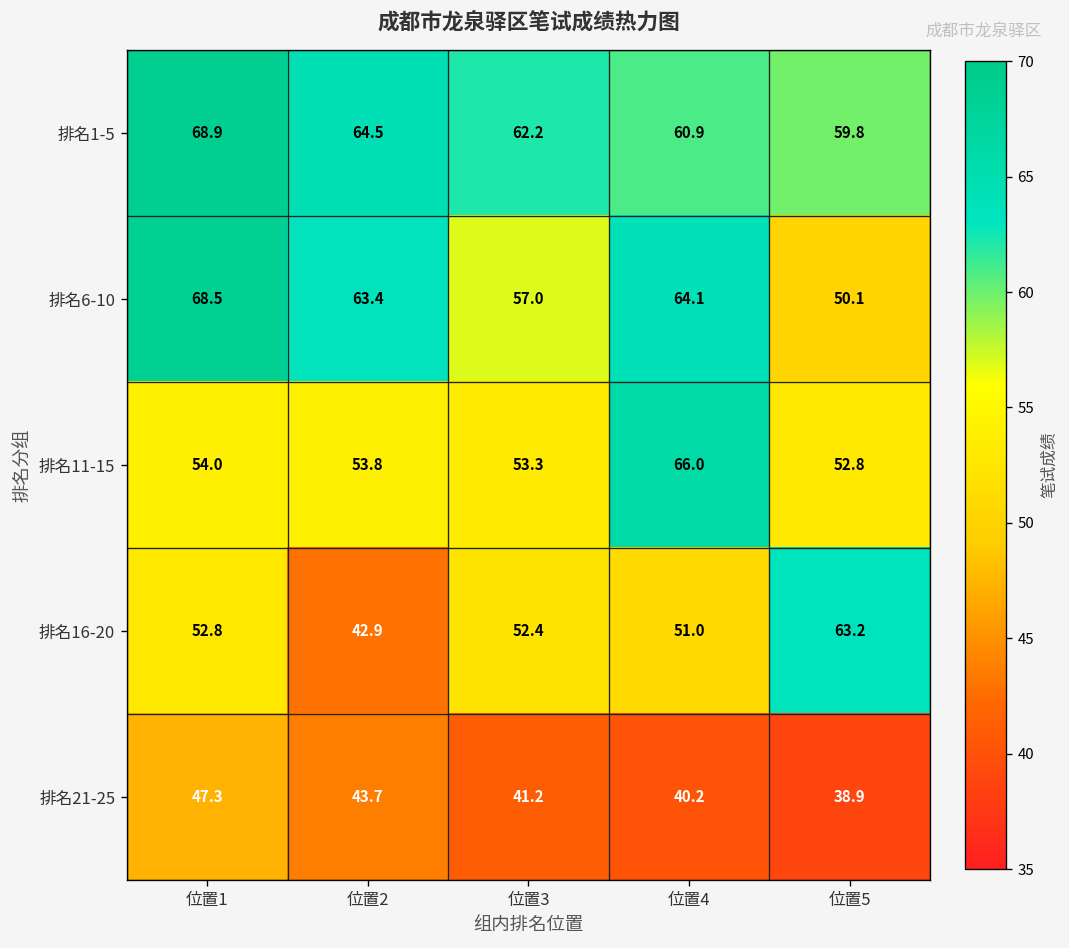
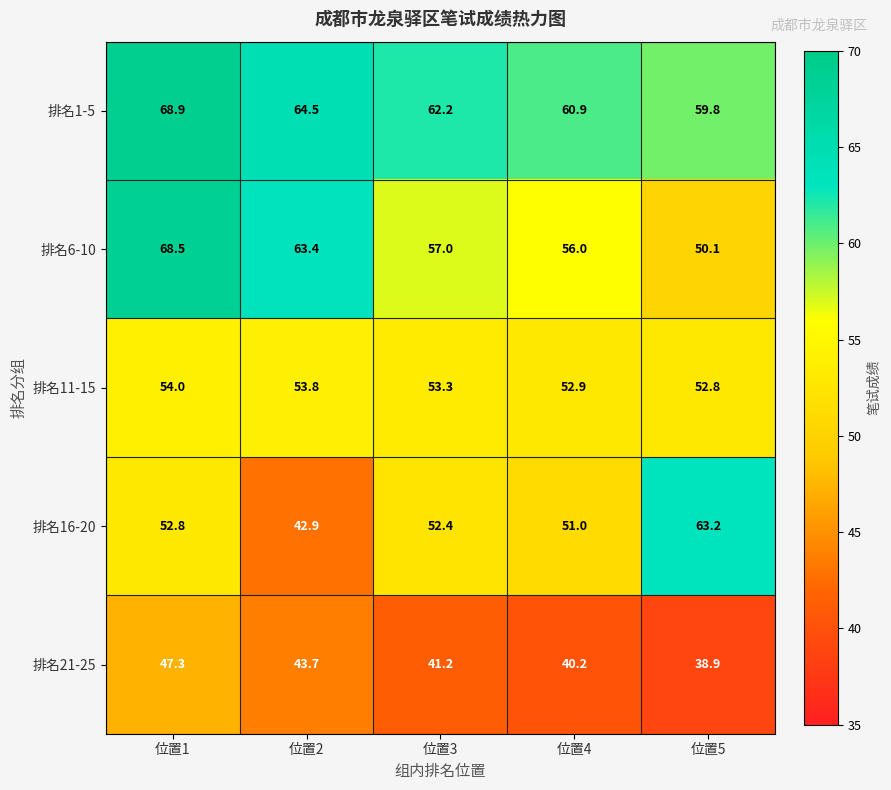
  {
    "排名1-5": {
      "位置1": 68.9,
      "位置2": 64.5,
      "位置3": 62.2,
      "位置4": 60.9,
      "位置5": 59.8
    },
    "排名6-10": {
      "位置1": 68.5,
      "位置2": 63.4,
      "位置3": 57.0,
-     "位置4": 64.1,
+     "位置4": 56.0,
      "位置5": 50.1
    },
    "排名11-15": {
      "位置1": 54.0,
      "位置2": 53.8,
      "位置3": 53.3,
-     "位置4": 66.0,
+     "位置4": 52.9,
      "位置5": 52.8
    },
    "排名16-20": {
      "位置1": 52.8,
      "位置2": 42.9,
      "位置3": 52.4,
      "位置4": 51.0,
      "位置5": 63.2
    },
    "排名21-25": {
      "位置1": 47.3,
      "位置2": 43.7,
      "位置3": 41.2,
      "位置4": 40.2,
      "位置5": 38.9
    }
  }
